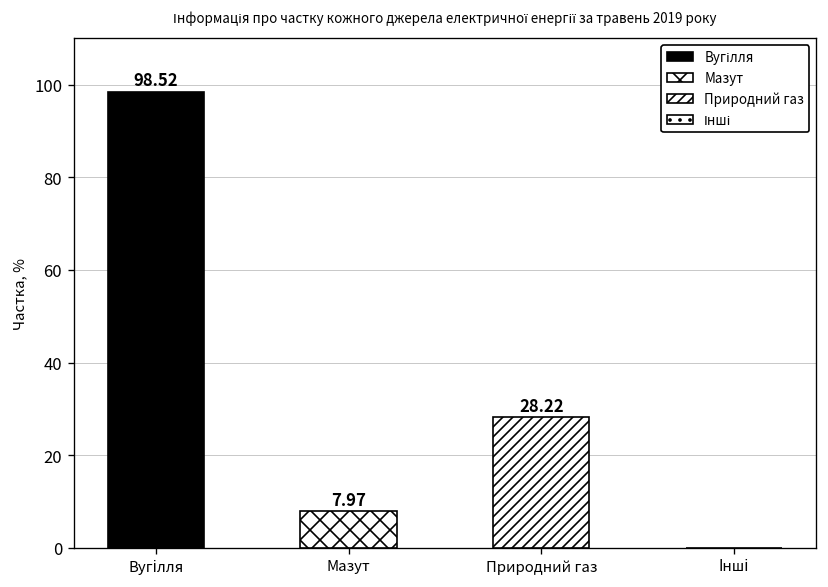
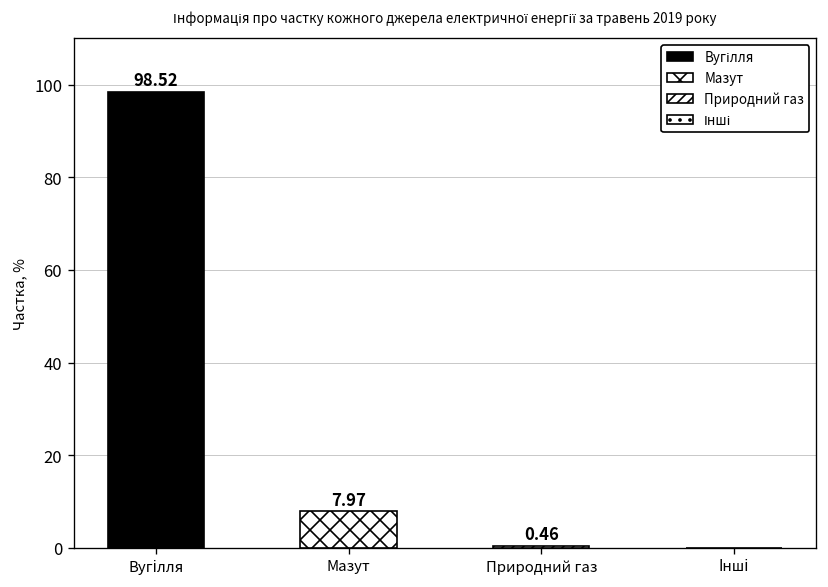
  {
    "Вугілля": 98.52,
    "Мазут": 7.97,
-   "Природний газ": 28.22
+   "Природний газ": 0.46
  }
